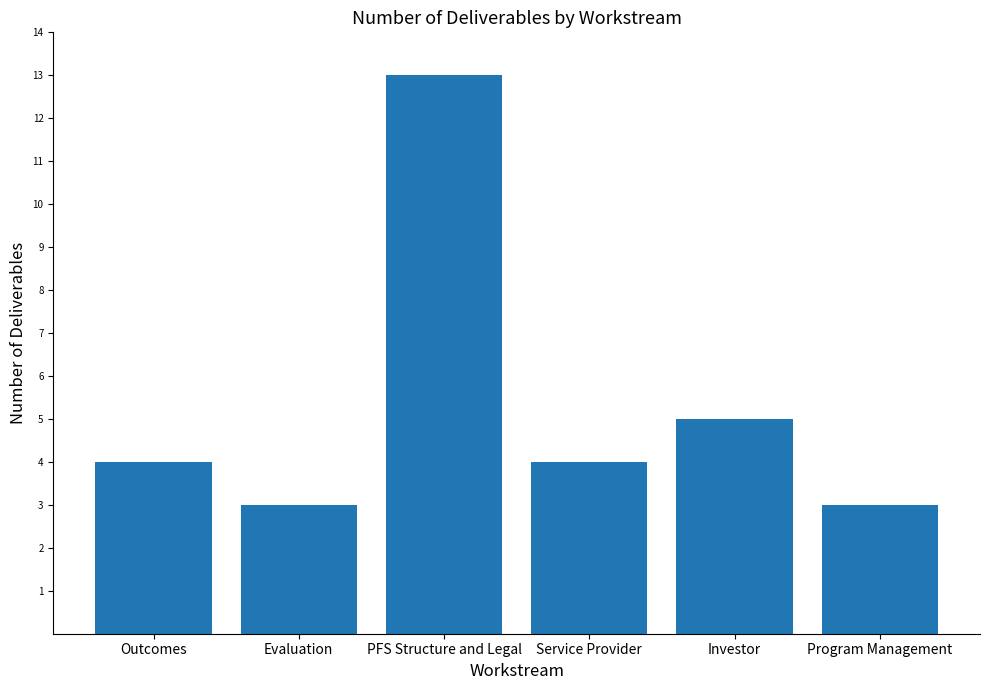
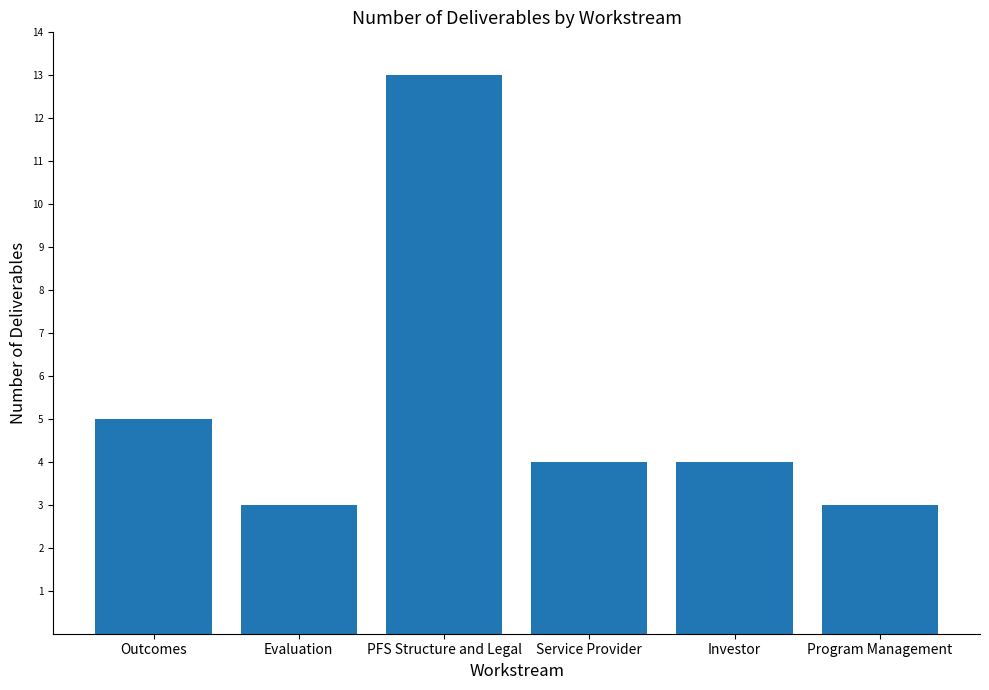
  {
-   "Outcomes": 4,
+   "Outcomes": 5,
    "Evaluation": 3,
    "PFS Structure and Legal": 13,
    "Service Provider": 4,
-   "Investor": 5,
+   "Investor": 4,
    "Program Management": 3
  }
